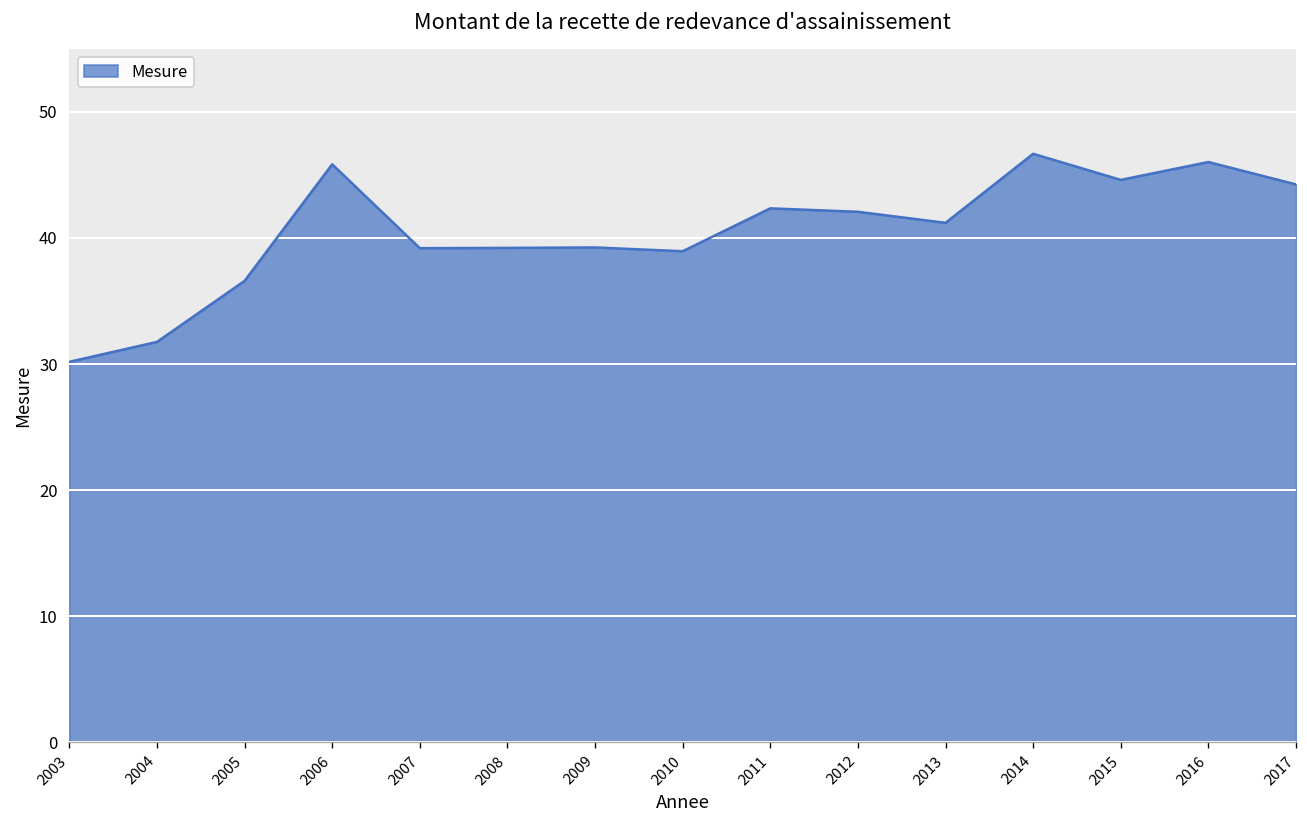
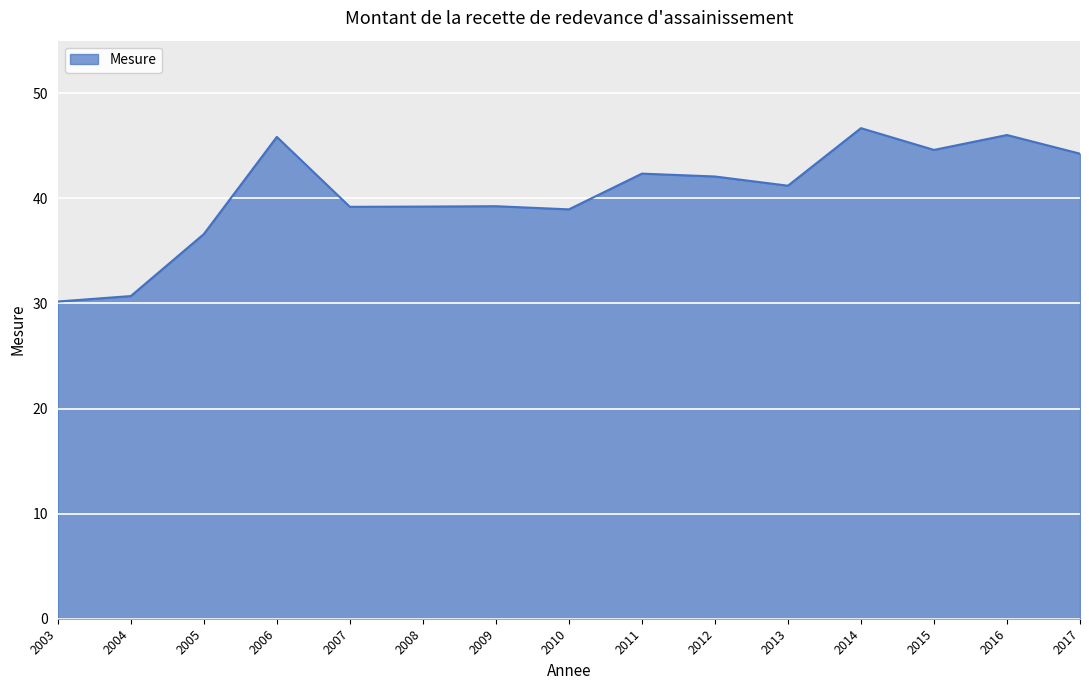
  {
    "2003": 30.2,
-   "2004": 31.8,
+   "2004": 30.7,
    "2005": 36.6,
    "2006": 45.8,
    "2007": 39.2,
    "2008": 39.2,
    "2009": 39.3,
    "2010": 39.0,
    "2011": 42.4,
    "2012": 42.1,
    "2013": 41.2,
    "2014": 46.7,
    "2015": 44.6,
    "2016": 46.0,
    "2017": 44.2
  }
